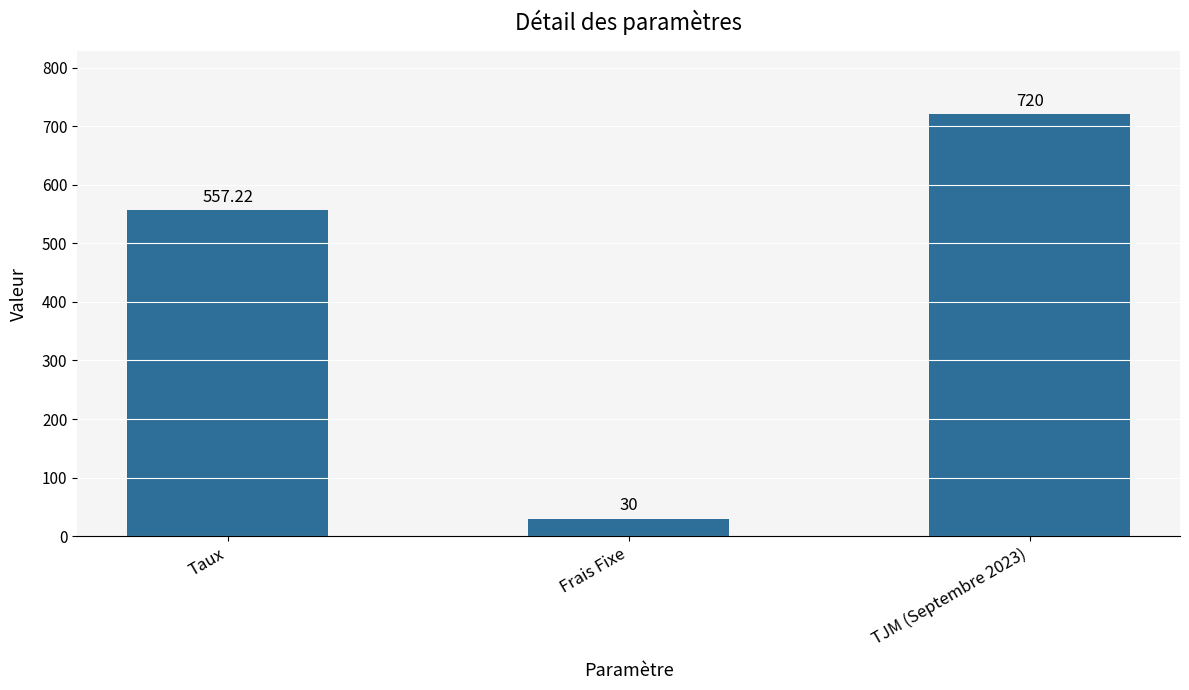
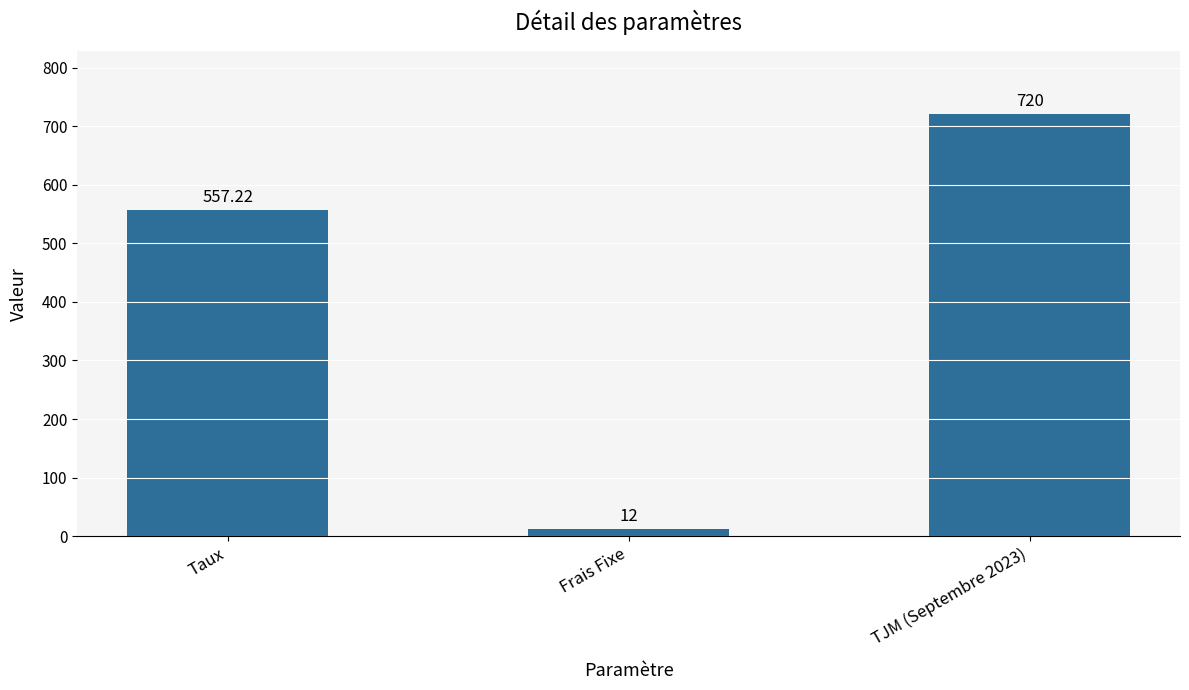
  {
    "Taux": 557.22,
-   "Frais Fixe": 30,
+   "Frais Fixe": 12,
    "TJM (Septembre 2023)": 720
  }
